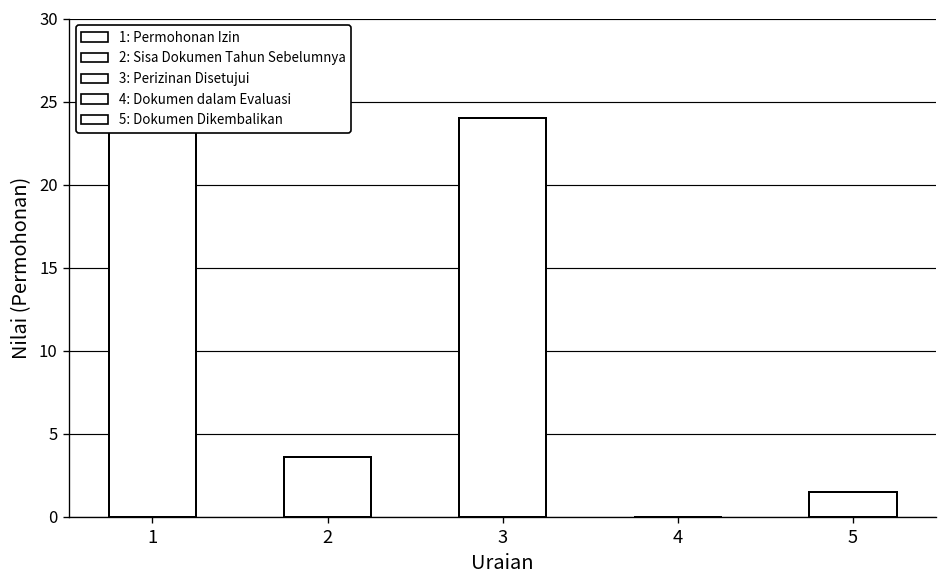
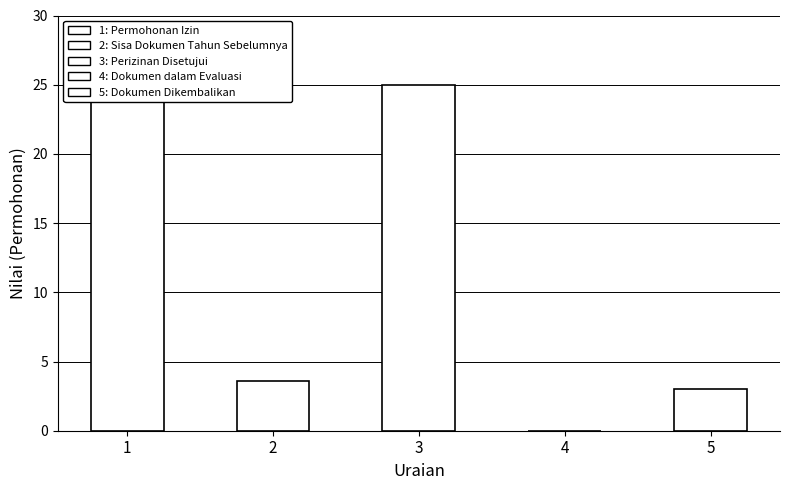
  {
    "2": 3.6,
-   "3": 24,
+   "3": 25,
    "4": 0.0,
-   "5": 1.5
+   "5": 3.0
  }
